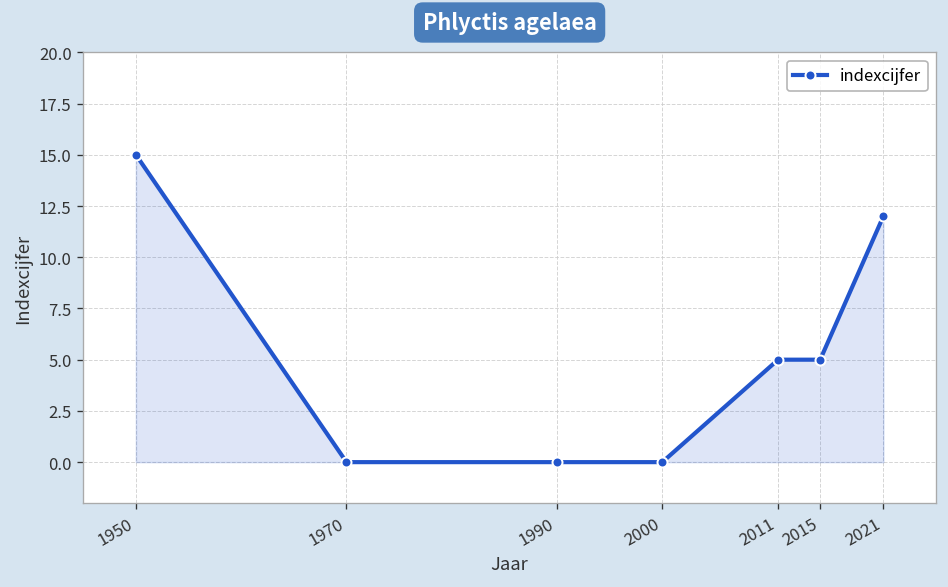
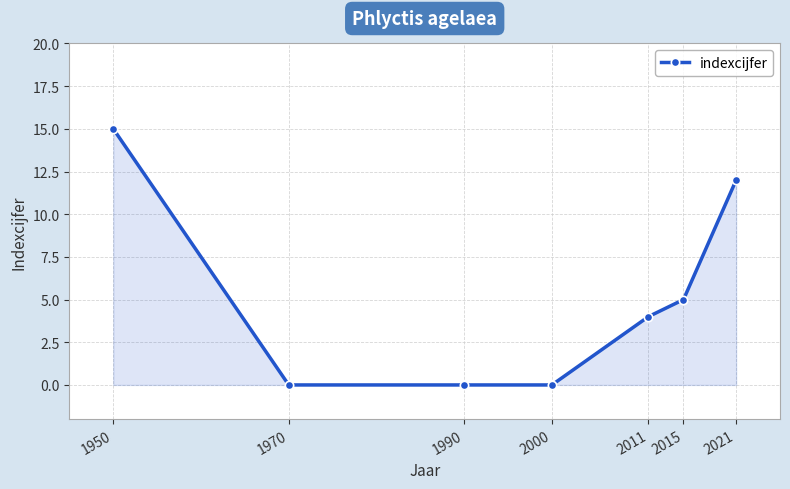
  {
    "1950": 15,
    "1970": 0,
    "1990": 0,
    "2000": 0,
-   "2011": 5,
+   "2011": 4,
    "2015": 5,
    "2021": 12
  }
